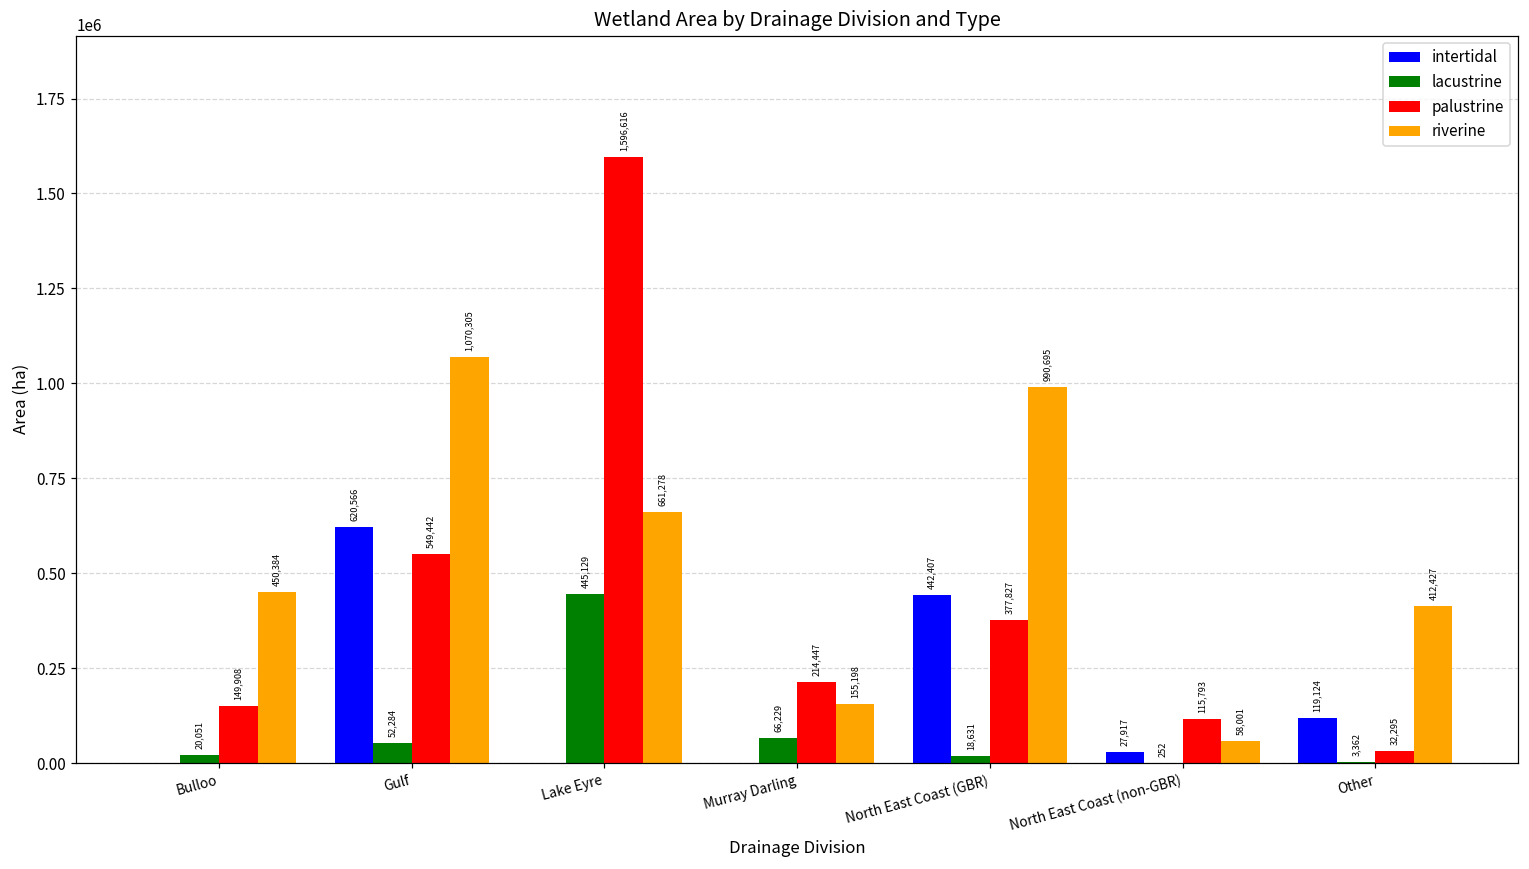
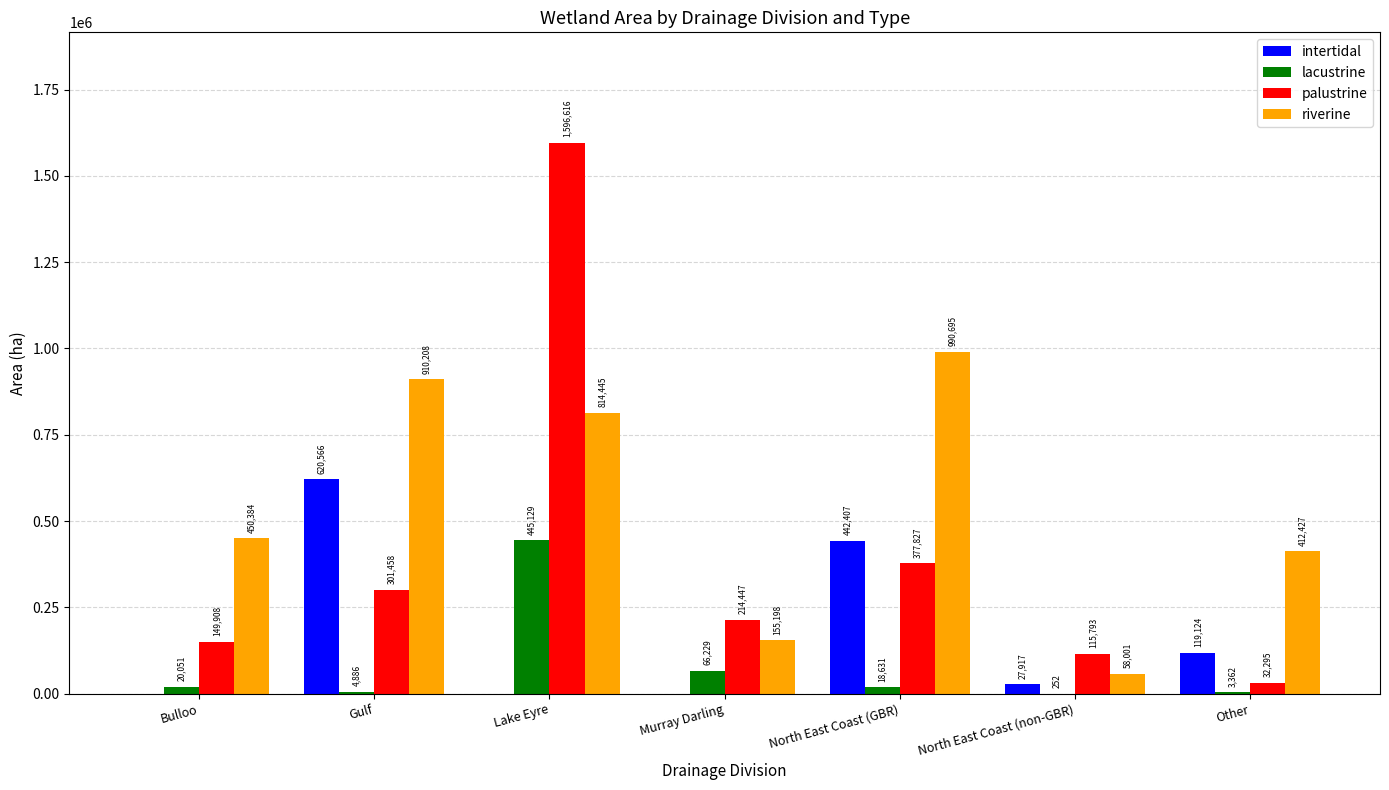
  {
    "intertidal": {
      "Gulf": "620,566",
      "North East Coast (GBR)": "442,407",
      "North East Coast (non-GBR)": "27,917",
      "Other": "119,124"
    },
    "lacustrine": {
      "Bulloo": "20,051",
-     "Gulf": "52,284",
+     "Gulf": "4,886",
      "Lake Eyre": "445,129",
      "Murray Darling": "66,229",
      "North East Coast (GBR)": "18,631",
      "North East Coast (non-GBR)": "252",
      "Other": "3,362"
    },
    "palustrine": {
      "Bulloo": "149,908",
-     "Gulf": "549,442",
+     "Gulf": "301,458",
      "Lake Eyre": "1,596,616",
      "Murray Darling": "214,447",
      "North East Coast (GBR)": "377,827",
      "North East Coast (non-GBR)": "115,793",
      "Other": "32,295"
    },
    "riverine": {
      "Bulloo": "450,384",
-     "Gulf": "1,070,305",
-     "Lake Eyre": "661,278",
+     "Gulf": "910,208",
+     "Lake Eyre": "814,445",
      "Murray Darling": "155,198",
      "North East Coast (GBR)": "990,695",
      "North East Coast (non-GBR)": "58,001",
      "Other": "412,427"
    }
  }
